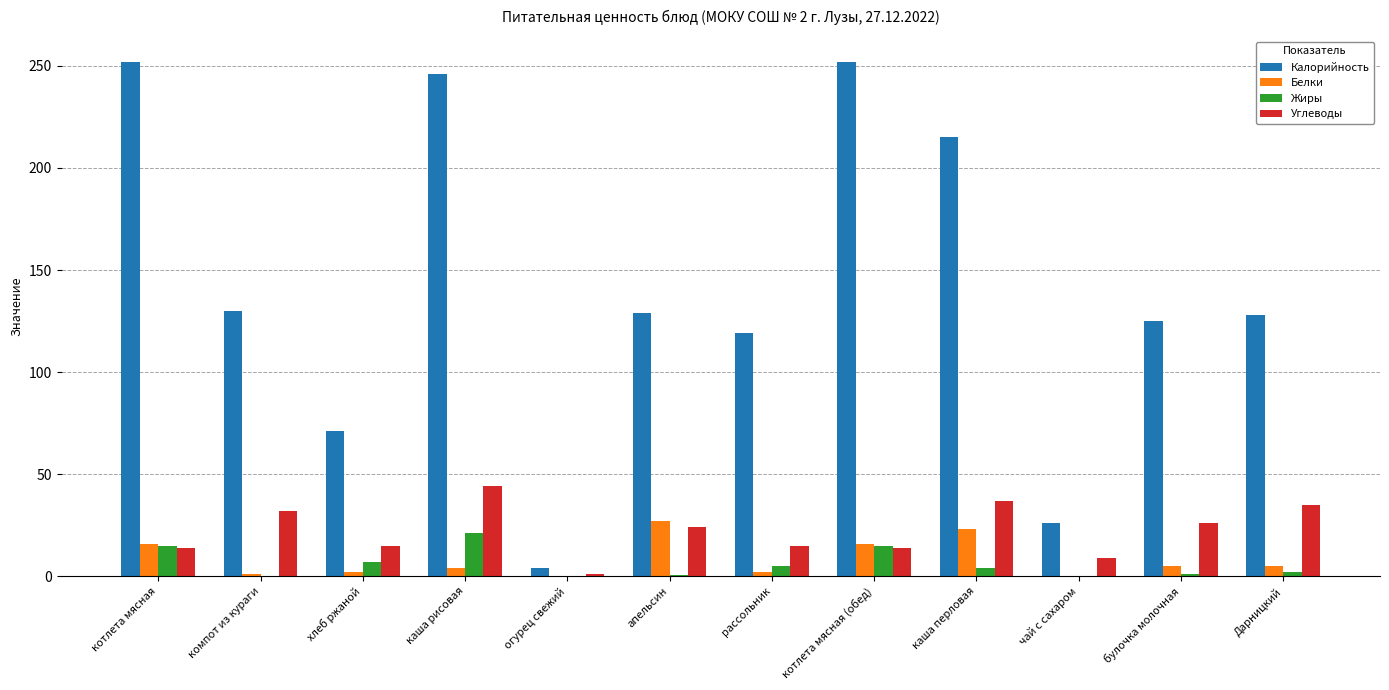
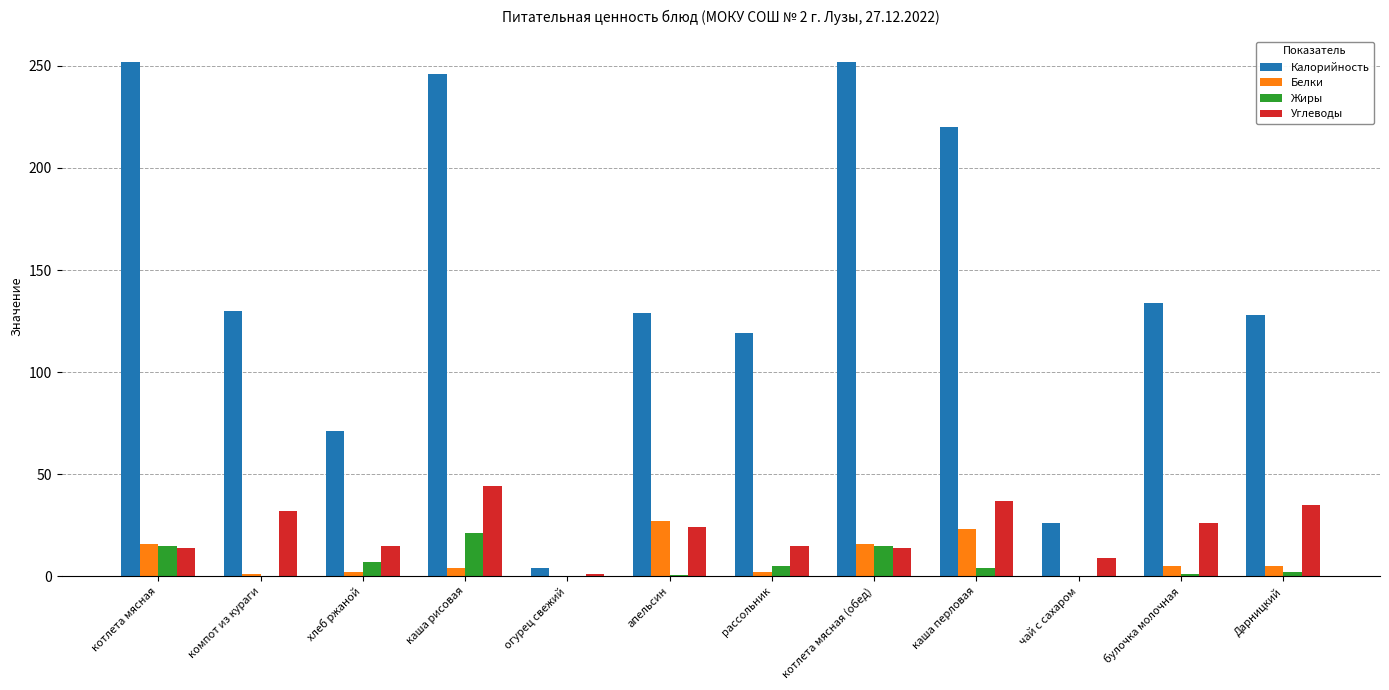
  {
    "Калорийность": {
      "котлета мясная": 252,
      "компот из кураги": 130,
      "хлеб ржаной": 71,
      "каша рисовая": 246,
      "огурец свежий": 4,
      "апельсин": 129,
      "рассольник": 119,
      "котлета мясная (обед)": 252,
-     "каша перловая": 215,
+     "каша перловая": 220,
      "чай с сахаром": 26,
-     "булочка молочная": 125,
+     "булочка молочная": 134,
      "Дарницкий": 128
    },
    "Белки": {
      "котлета мясная": 16,
      "хлеб ржаной": 2,
      "каша рисовая": 4,
      "огурец свежий": 0,
      "апельсин": 27,
      "рассольник": 2,
      "котлета мясная (обед)": 16,
      "каша перловая": 23,
      "чай с сахаром": 0,
      "булочка молочная": 5,
      "Дарницкий": 5
    },
    "Жиры": {
      "котлета мясная": 15,
      "компот из кураги": 0,
      "хлеб ржаной": 7,
      "каша рисовая": 21,
      "огурец свежий": 0,
      "рассольник": 5,
      "котлета мясная (обед)": 15,
      "каша перловая": 4,
      "чай с сахаром": 0,
      "Дарницкий": 2
    },
    "Углеводы": {
      "котлета мясная": 14,
      "компот из кураги": 32,
      "хлеб ржаной": 15,
      "каша рисовая": 44,
      "апельсин": 24,
      "рассольник": 15,
      "котлета мясная (обед)": 14,
      "каша перловая": 37,
      "чай с сахаром": 9,
      "булочка молочная": 26,
      "Дарницкий": 35
    }
  }
